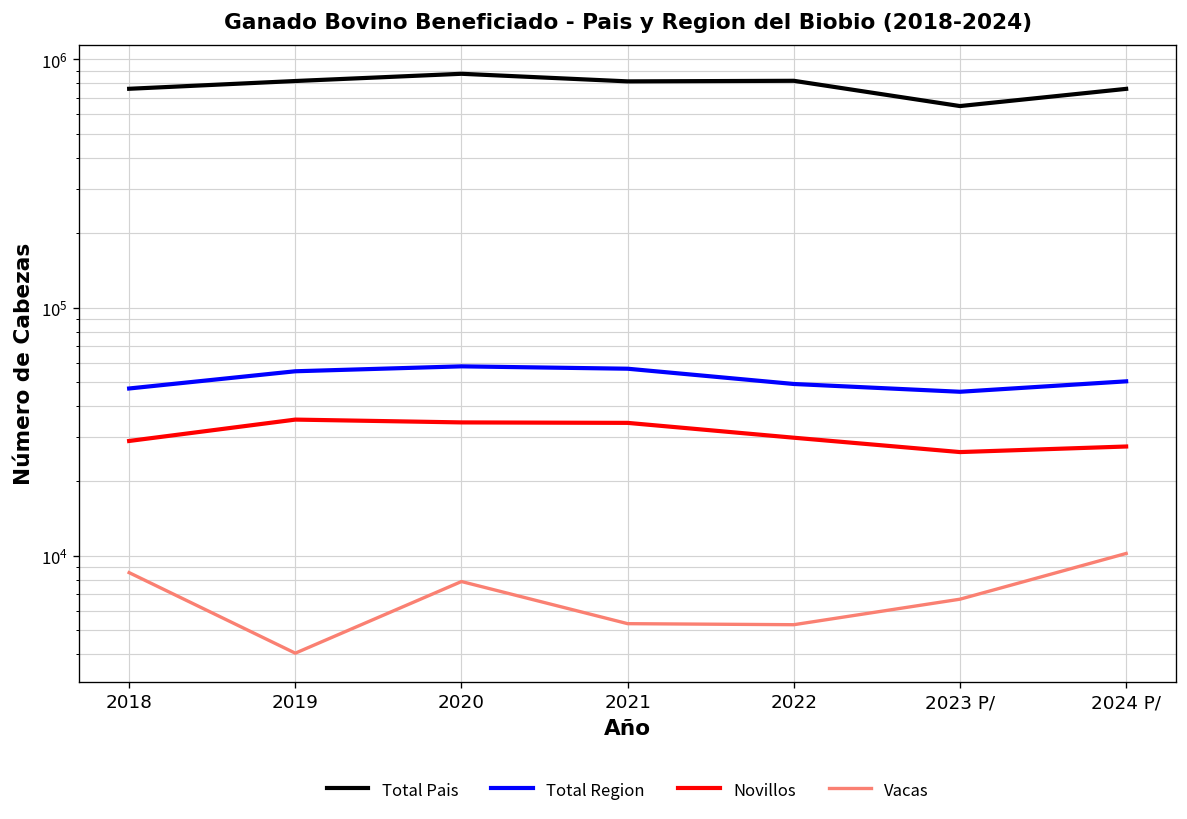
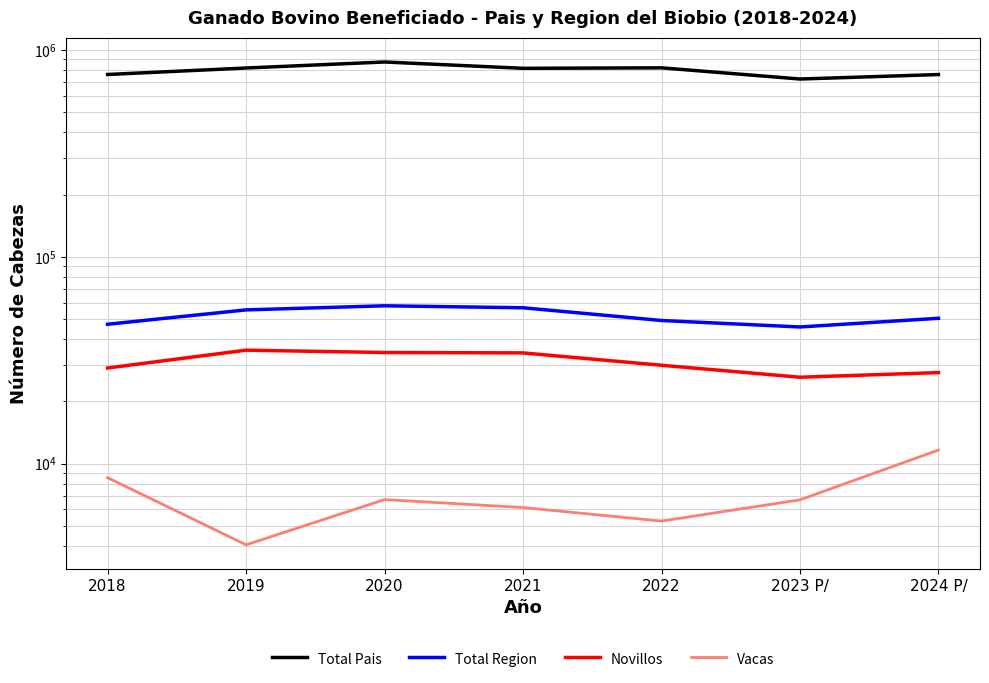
  {
    "Total Pais": {
      "2018": 760000,
      "2019": 820000,
      "2020": 870000,
      "2021": 810000,
      "2022": 820000,
-     "2023 P/": 650000,
+     "2023 P/": 720000,
      "2024 P/": 760000
    },
    "Total Region": {
      "2018": 47000,
      "2019": 55000,
      "2020": 58000,
      "2021": 57000,
      "2022": 49000,
      "2023 P/": 46000,
      "2024 P/": 50000
    },
    "Novillos": {
      "2018": 29000,
      "2019": 35000,
      "2020": 34000,
      "2021": 34000,
      "2022": 30000,
      "2023 P/": 26000,
      "2024 P/": 28000
    },
    "Vacas": {
      "2018": 8500,
      "2019": 4000,
-     "2020": 7900,
-     "2021": 5300,
+     "2020": 6700,
+     "2021": 6100,
      "2022": 5300,
      "2023 P/": 6700,
-     "2024 P/": 10000
+     "2024 P/": 12000
    }
  }
